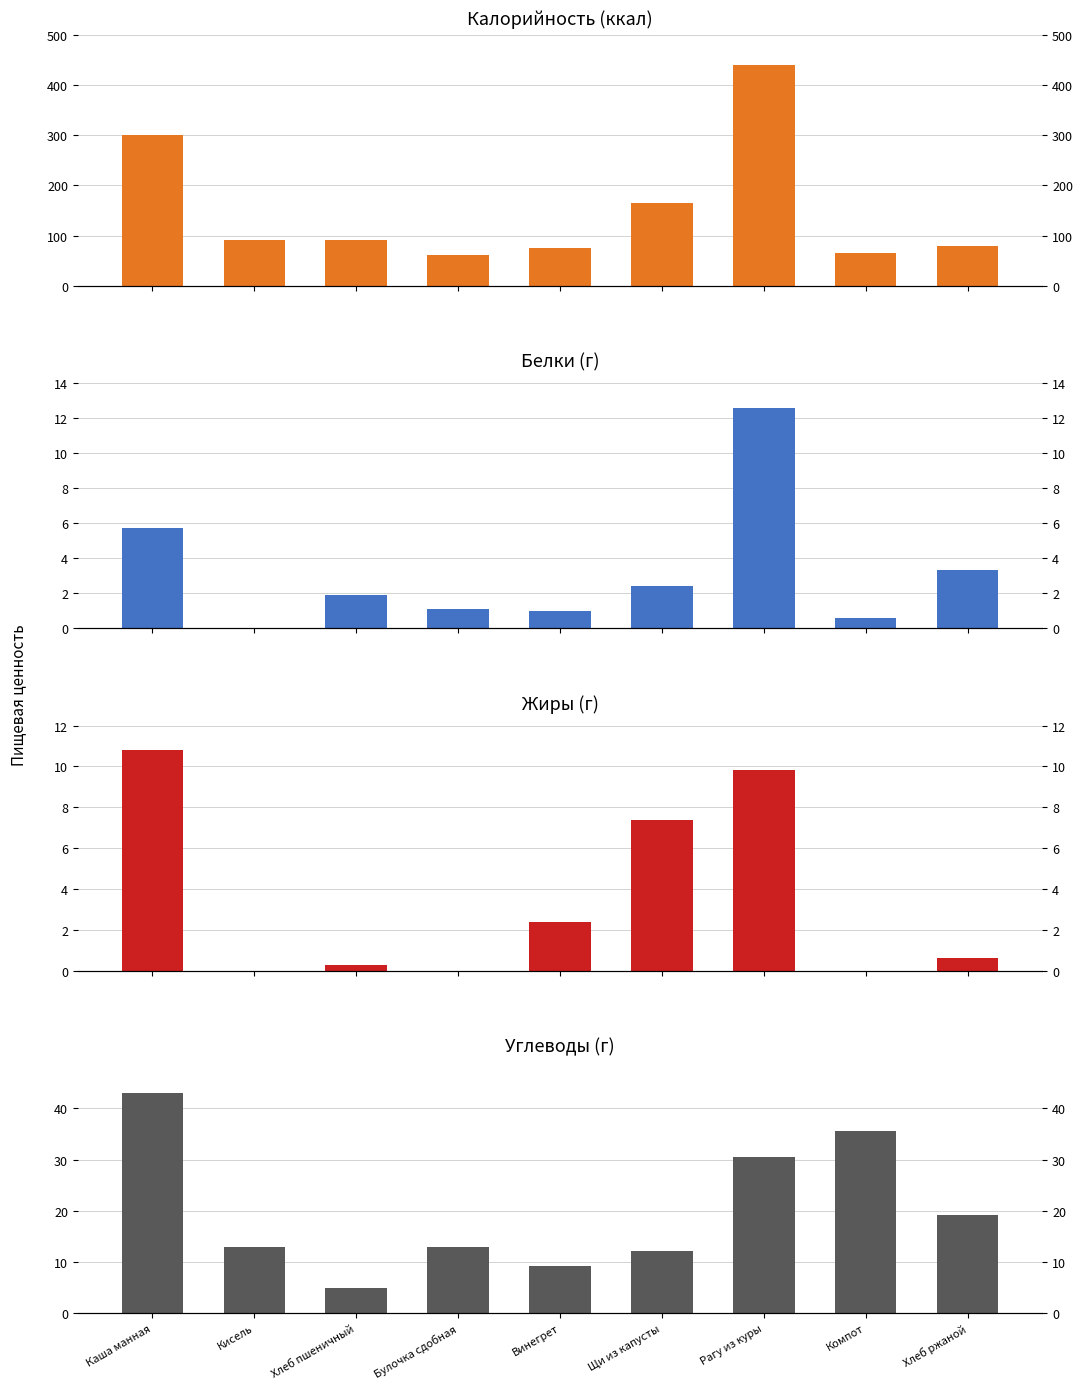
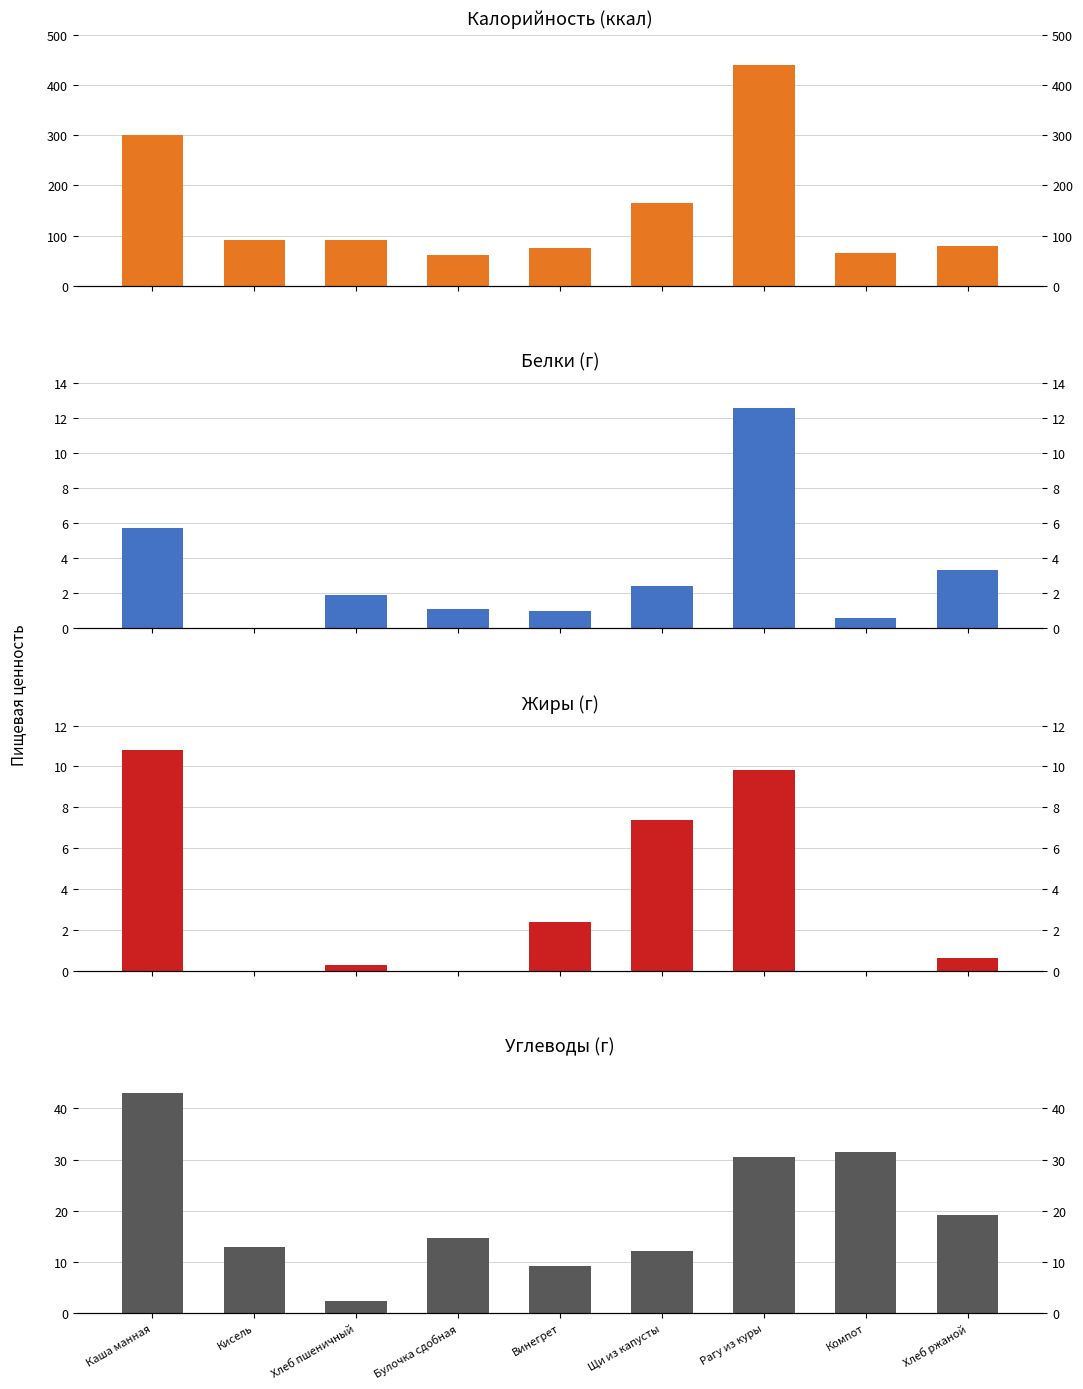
  {
    "Углеводы (г)": {
      "Каша манная": 43,
      "Кисель": 13,
-     "Хлеб пшеничный": 5,
-     "Булочка сдобная": 13,
+     "Хлеб пшеничный": 2,
+     "Булочка сдобная": 15,
      "Винегрет": 9,
      "Щи из капусты": 12,
      "Рагу из куры": 31,
-     "Компот": 36,
+     "Компот": 31,
      "Хлеб ржаной": 19
    }
  }
